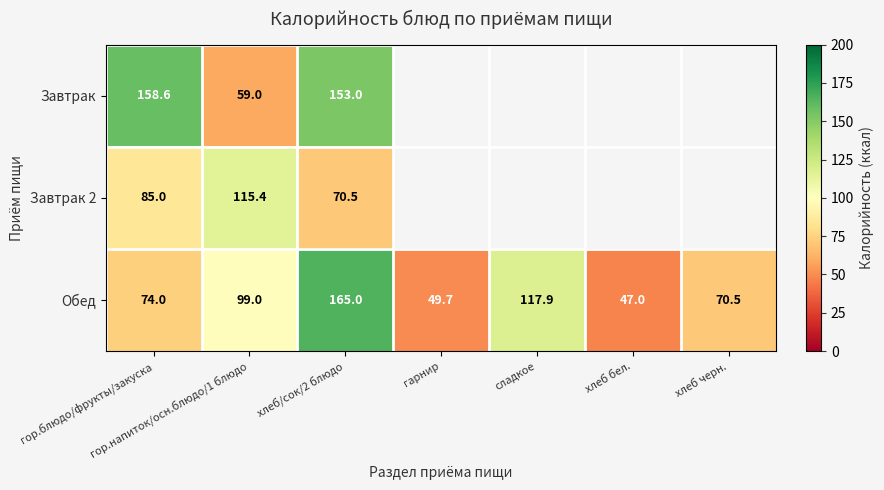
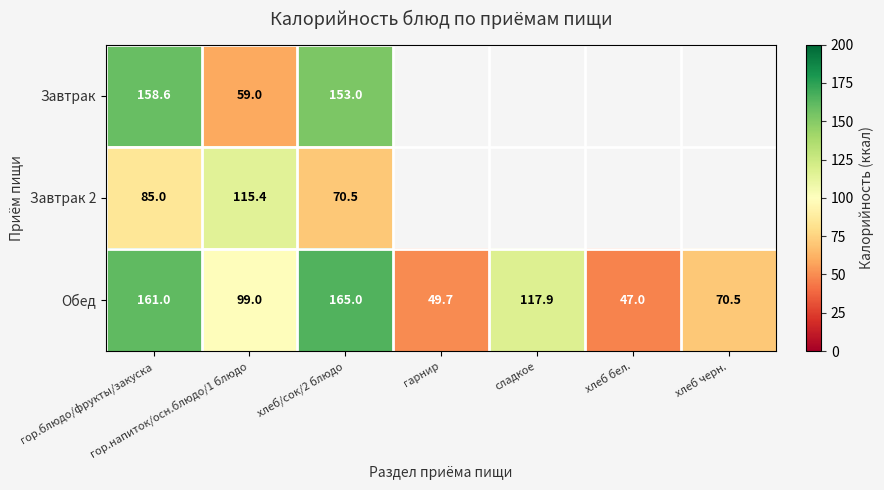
  {
    "Завтрак": {
      "гор.блюдо/фрукты/закуска": 158.6,
      "гор.напиток/осн.блюдо/1 блюдо": 59.0,
      "хлеб/сок/2 блюдо": 153.0
    },
    "Завтрак 2": {
      "гор.блюдо/фрукты/закуска": 85.0,
      "гор.напиток/осн.блюдо/1 блюдо": 115.4,
      "хлеб/сок/2 блюдо": 70.5
    },
    "Обед": {
-     "гор.блюдо/фрукты/закуска": 74.0,
+     "гор.блюдо/фрукты/закуска": 161.0,
      "гор.напиток/осн.блюдо/1 блюдо": 99.0,
      "хлеб/сок/2 блюдо": 165.0,
      "гарнир": 49.7,
      "сладкое": 117.9,
      "хлеб бел.": 47.0,
      "хлеб черн.": 70.5
    }
  }
